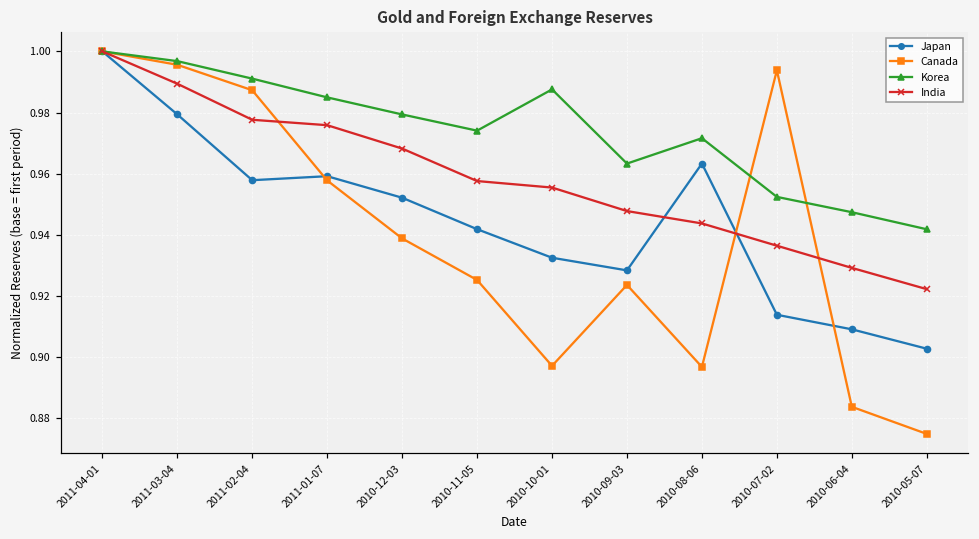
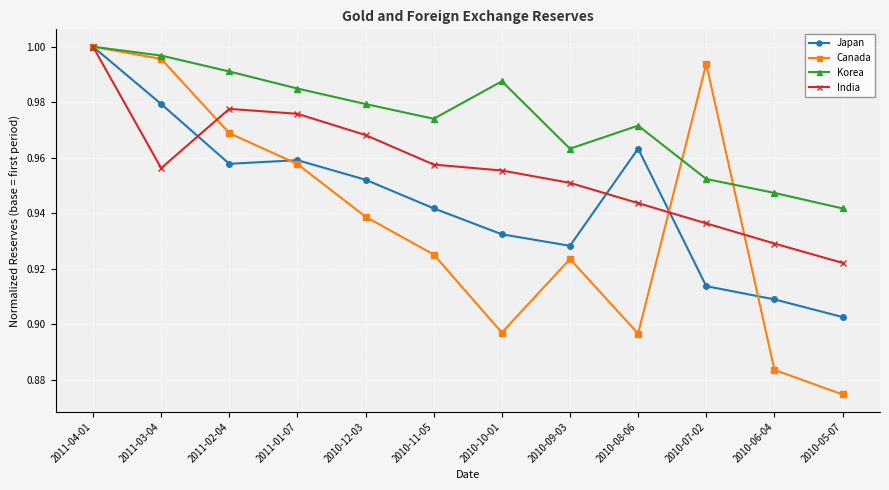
  {
    "Japan": {
      "2011-03-04": 0.979,
      "2011-02-04": 0.958,
      "2011-01-07": 0.959,
      "2010-12-03": 0.952,
      "2010-11-05": 0.942,
      "2010-10-01": 0.932,
      "2010-09-03": 0.928,
      "2010-08-06": 0.963,
      "2010-07-02": 0.914,
      "2010-06-04": 0.909,
      "2010-05-07": 0.903
    },
    "Canada": {
      "2011-03-04": 0.996,
-     "2011-02-04": 0.987,
+     "2011-02-04": 0.969,
      "2011-01-07": 0.958,
      "2010-12-03": 0.939,
      "2010-11-05": 0.925,
      "2010-10-01": 0.897,
      "2010-09-03": 0.924,
      "2010-08-06": 0.897,
      "2010-07-02": 0.994,
      "2010-06-04": 0.884,
      "2010-05-07": 0.875
    },
    "Korea": {
      "2011-03-04": 0.997,
      "2011-02-04": 0.991,
      "2011-01-07": 0.985,
      "2010-12-03": 0.979,
      "2010-11-05": 0.974,
      "2010-10-01": 0.988,
      "2010-09-03": 0.963,
      "2010-08-06": 0.972,
      "2010-07-02": 0.952,
      "2010-06-04": 0.947,
      "2010-05-07": 0.942
    },
    "India": {
-     "2011-03-04": 0.989,
+     "2011-03-04": 0.956,
      "2011-02-04": 0.978,
      "2011-01-07": 0.976,
      "2010-12-03": 0.968,
      "2010-11-05": 0.958,
      "2010-10-01": 0.955,
-     "2010-09-03": 0.948,
+     "2010-09-03": 0.951,
      "2010-08-06": 0.944,
      "2010-07-02": 0.936,
      "2010-06-04": 0.929,
      "2010-05-07": 0.922
    }
  }
